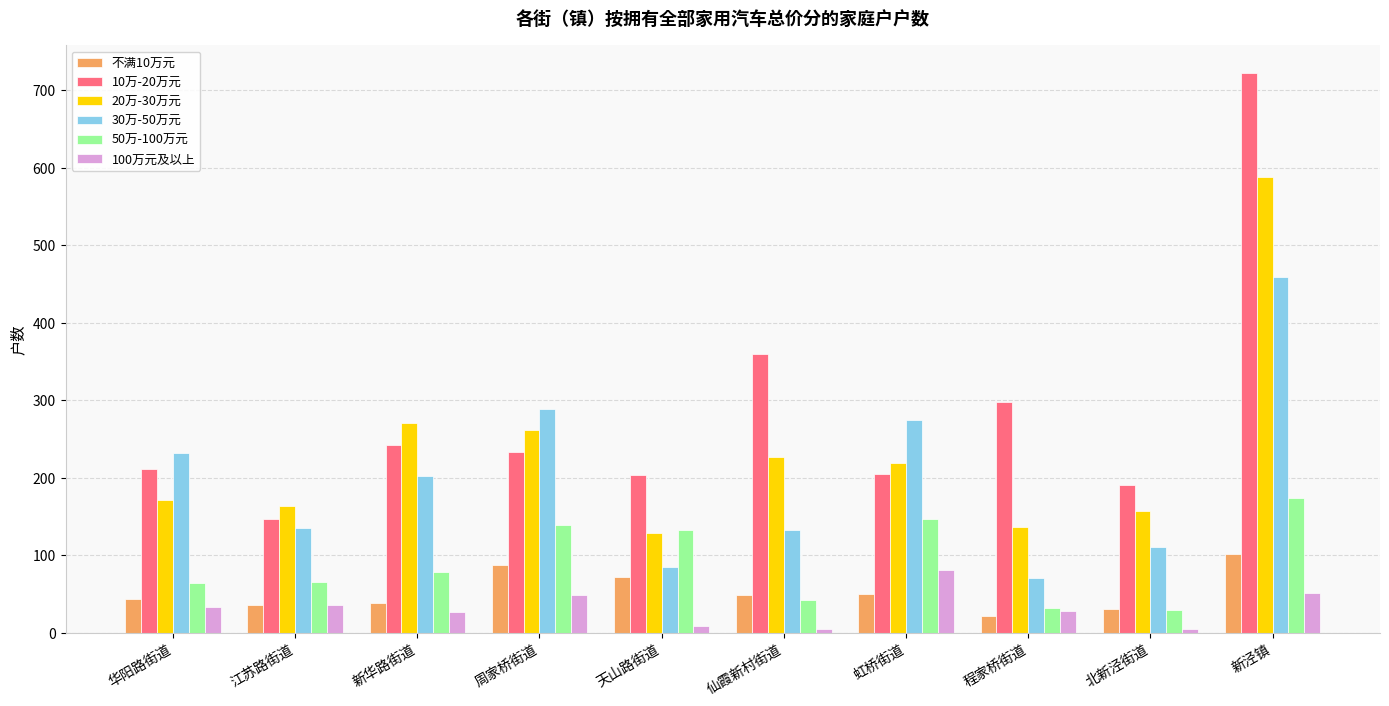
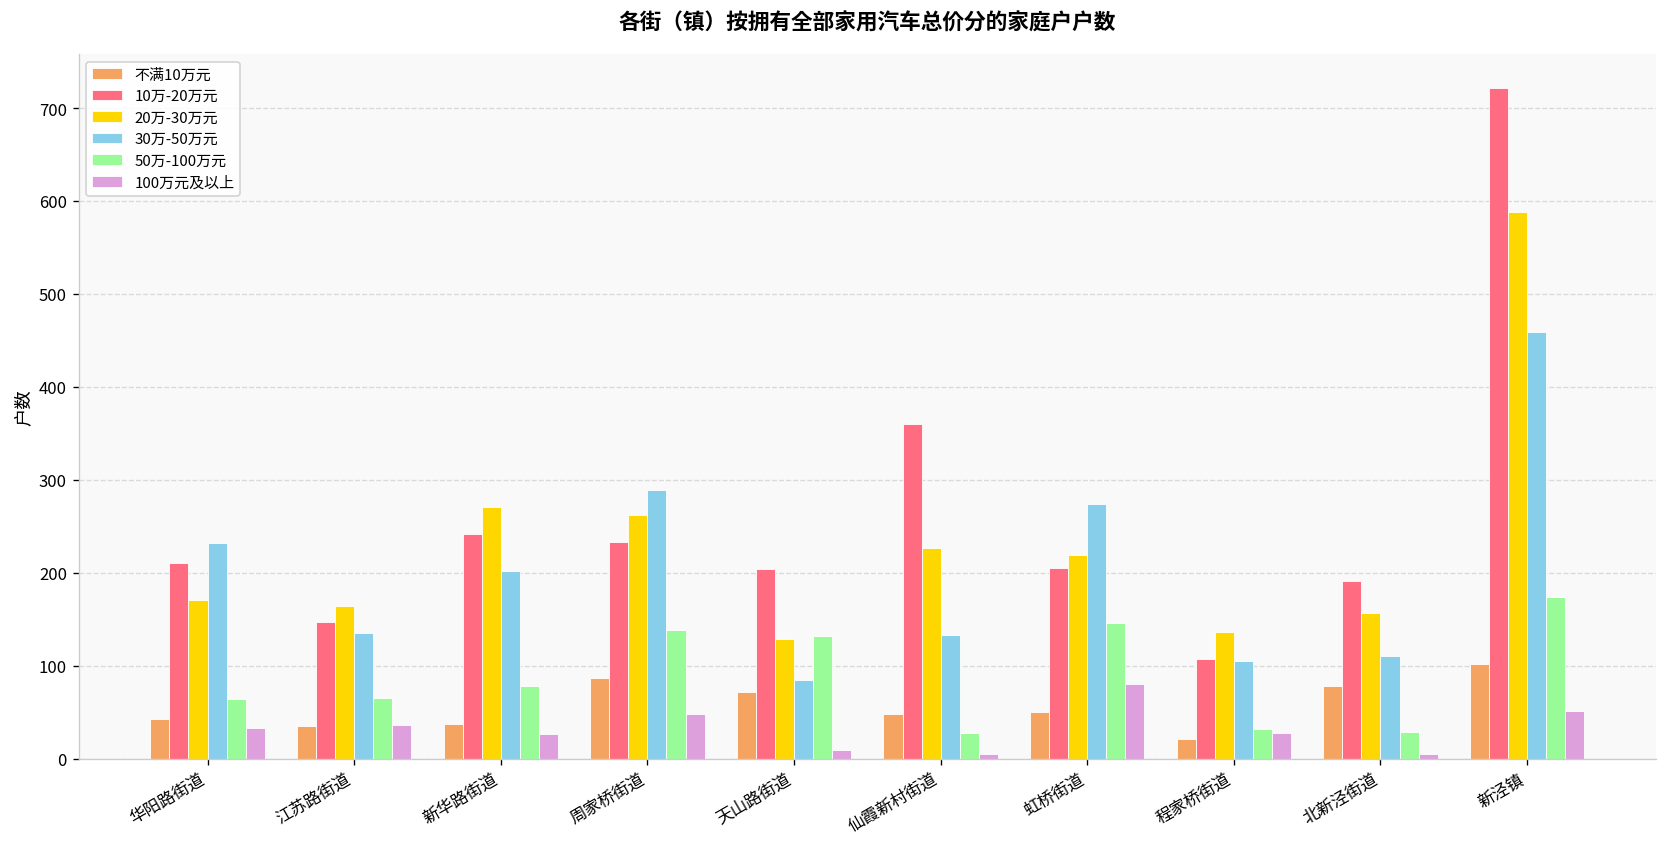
  {
    "不满10万元": {
      "华阳路街道": 40,
      "江苏路街道": 40,
      "新华路街道": 40,
      "周家桥街道": 90,
      "天山路街道": 70,
      "仙霞新村街道": 50,
      "虹桥街道": 50,
      "程家桥街道": 20,
-     "北新泾街道": 30,
+     "北新泾街道": 80,
      "新泾镇": 100
    },
    "10万-20万元": {
      "华阳路街道": 210,
      "江苏路街道": 150,
      "新华路街道": 240,
      "周家桥街道": 230,
      "天山路街道": 200,
      "仙霞新村街道": 360,
      "虹桥街道": 210,
-     "程家桥街道": 300,
+     "程家桥街道": 110,
      "北新泾街道": 190,
      "新泾镇": 720
    },
    "20万-30万元": {
      "华阳路街道": 170,
      "江苏路街道": 160,
      "新华路街道": 270,
      "周家桥街道": 260,
      "天山路街道": 130,
      "仙霞新村街道": 230,
      "虹桥街道": 220,
      "程家桥街道": 140,
      "北新泾街道": 160,
      "新泾镇": 590
    },
    "30万-50万元": {
      "华阳路街道": 230,
      "江苏路街道": 140,
      "新华路街道": 200,
      "周家桥街道": 290,
      "天山路街道": 90,
      "仙霞新村街道": 130,
      "虹桥街道": 270,
-     "程家桥街道": 70,
+     "程家桥街道": 110,
      "北新泾街道": 110,
      "新泾镇": 460
    },
    "50万-100万元": {
      "华阳路街道": 60,
      "江苏路街道": 70,
      "新华路街道": 80,
      "周家桥街道": 140,
      "天山路街道": 130,
-     "仙霞新村街道": 40,
+     "仙霞新村街道": 30,
      "虹桥街道": 150,
      "程家桥街道": 30,
      "北新泾街道": 30,
      "新泾镇": 170
    },
    "100万元及以上": {
      "华阳路街道": 30,
      "江苏路街道": 40,
      "新华路街道": 30,
      "周家桥街道": 50,
      "天山路街道": 10,
      "仙霞新村街道": 10,
      "虹桥街道": 80,
      "程家桥街道": 30,
      "北新泾街道": 10,
      "新泾镇": 50
    }
  }
